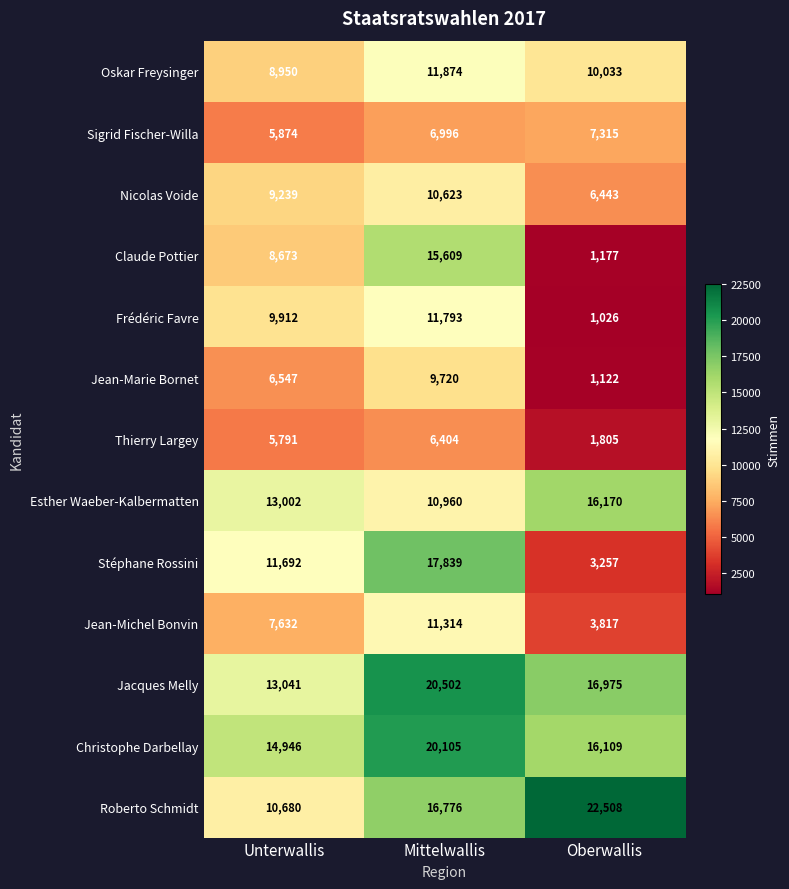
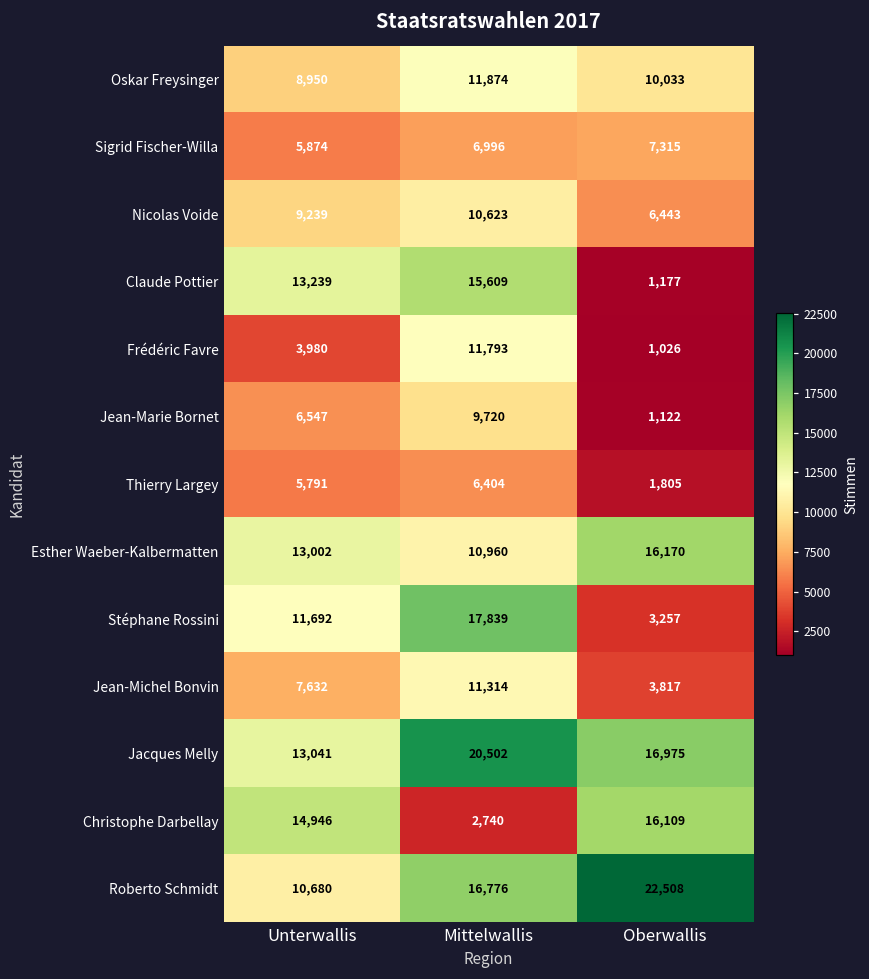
  {
    "Oskar Freysinger": {
      "Unterwallis": "8,950",
      "Mittelwallis": "11,874",
      "Oberwallis": "10,033"
    },
    "Sigrid Fischer-Willa": {
      "Unterwallis": "5,874",
      "Mittelwallis": "6,996",
      "Oberwallis": "7,315"
    },
    "Nicolas Voide": {
      "Unterwallis": "9,239",
      "Mittelwallis": "10,623",
      "Oberwallis": "6,443"
    },
    "Claude Pottier": {
-     "Unterwallis": "8,673",
+     "Unterwallis": "13,239",
      "Mittelwallis": "15,609",
      "Oberwallis": "1,177"
    },
    "Frédéric Favre": {
-     "Unterwallis": "9,912",
+     "Unterwallis": "3,980",
      "Mittelwallis": "11,793",
      "Oberwallis": "1,026"
    },
    "Jean-Marie Bornet": {
      "Unterwallis": "6,547",
      "Mittelwallis": "9,720",
      "Oberwallis": "1,122"
    },
    "Thierry Largey": {
      "Unterwallis": "5,791",
      "Mittelwallis": "6,404",
      "Oberwallis": "1,805"
    },
    "Esther Waeber-Kalbermatten": {
      "Unterwallis": "13,002",
      "Mittelwallis": "10,960",
      "Oberwallis": "16,170"
    },
    "Stéphane Rossini": {
      "Unterwallis": "11,692",
      "Mittelwallis": "17,839",
      "Oberwallis": "3,257"
    },
    "Jean-Michel Bonvin": {
      "Unterwallis": "7,632",
      "Mittelwallis": "11,314",
      "Oberwallis": "3,817"
    },
    "Jacques Melly": {
      "Unterwallis": "13,041",
      "Mittelwallis": "20,502",
      "Oberwallis": "16,975"
    },
    "Christophe Darbellay": {
      "Unterwallis": "14,946",
-     "Mittelwallis": "20,105",
+     "Mittelwallis": "2,740",
      "Oberwallis": "16,109"
    },
    "Roberto Schmidt": {
      "Unterwallis": "10,680",
      "Mittelwallis": "16,776",
      "Oberwallis": "22,508"
    }
  }
